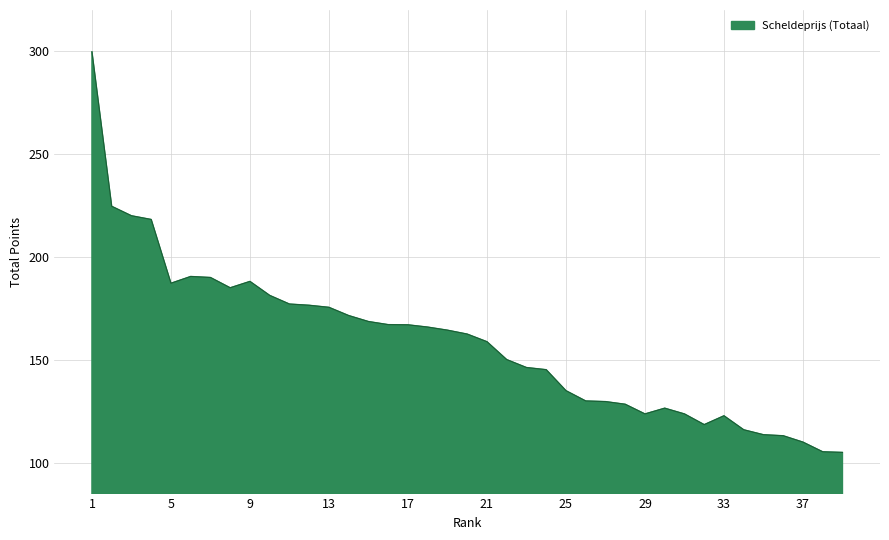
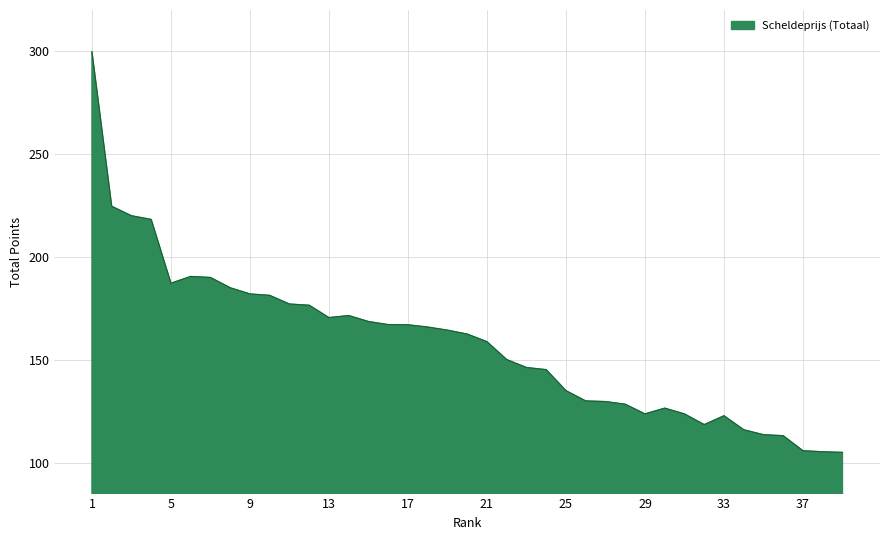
  {
    "1": 300,
    "5": 187,
-   "9": 188,
-   "13": 176,
+   "9": 182,
+   "13": 171,
    "17": 167,
    "21": 159,
    "25": 135,
    "29": 124,
    "33": 123,
-   "37": 110
+   "37": 106
  }
